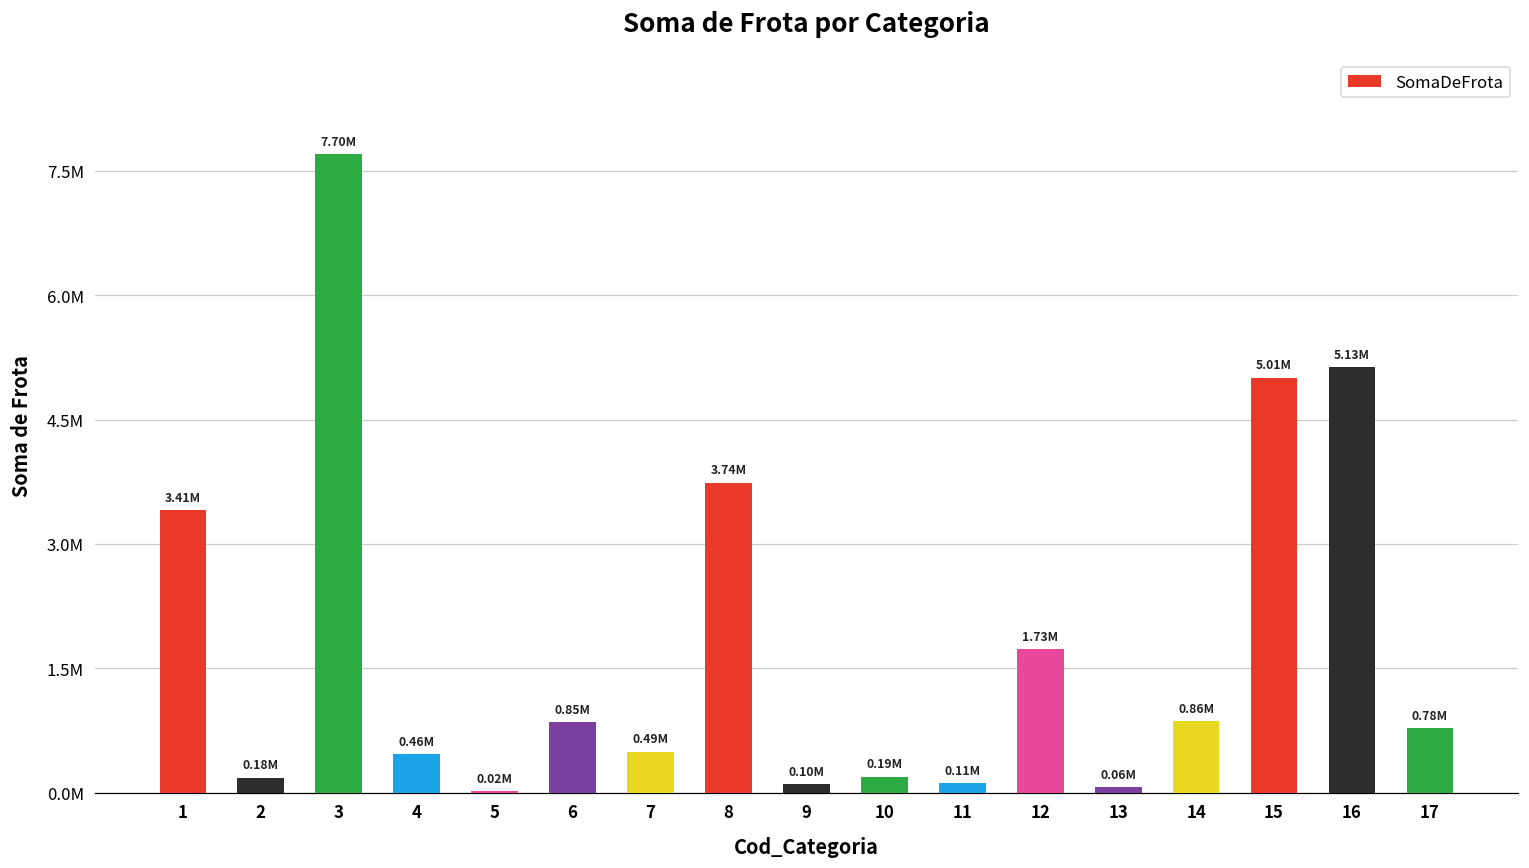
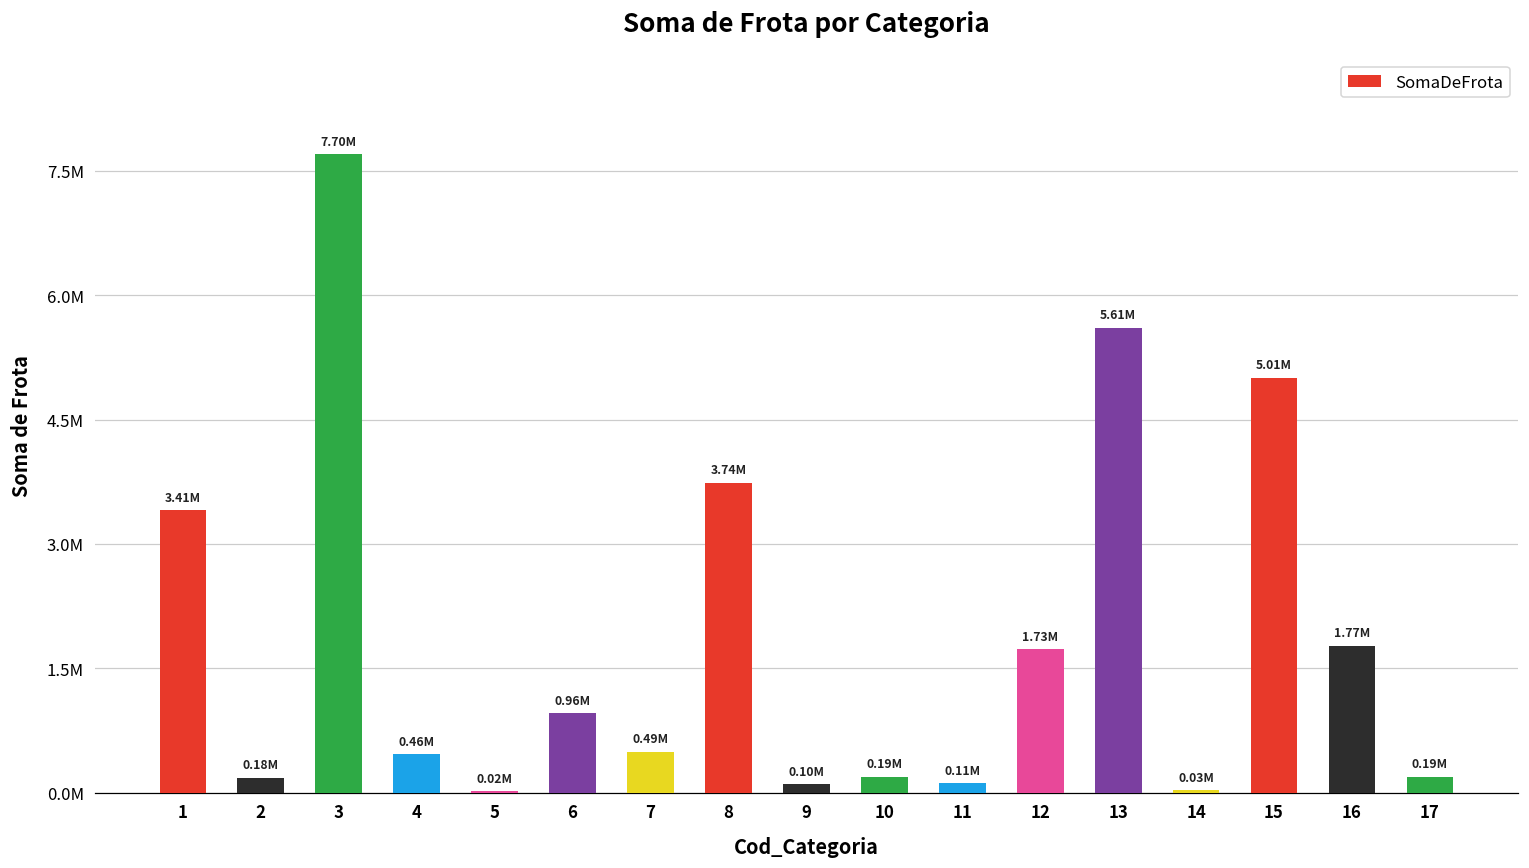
  {
    "1": "3.41M",
    "2": "0.18M",
    "3": "7.70M",
    "4": "0.46M",
    "5": "0.02M",
-   "6": "0.85M",
+   "6": "0.96M",
    "7": "0.49M",
    "8": "3.74M",
    "9": "0.10M",
    "10": "0.19M",
    "11": "0.11M",
    "12": "1.73M",
-   "13": "0.06M",
-   "14": "0.86M",
+   "13": "5.61M",
+   "14": "0.03M",
    "15": "5.01M",
-   "16": "5.13M",
-   "17": "0.78M"
+   "16": "1.77M",
+   "17": "0.19M"
  }
